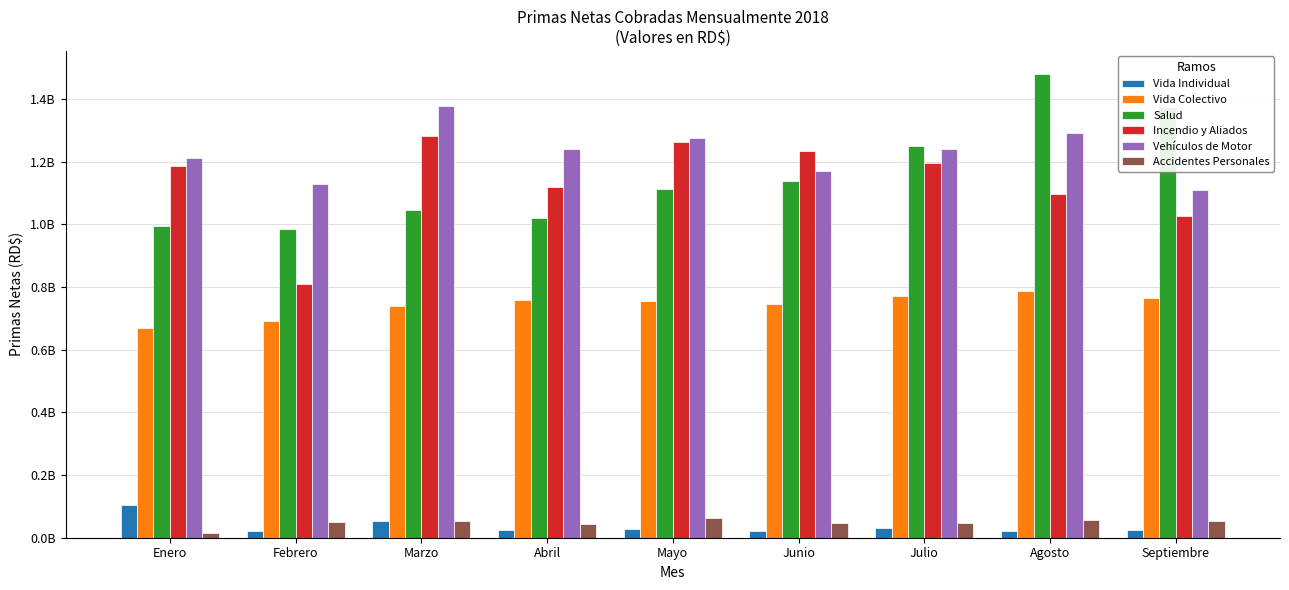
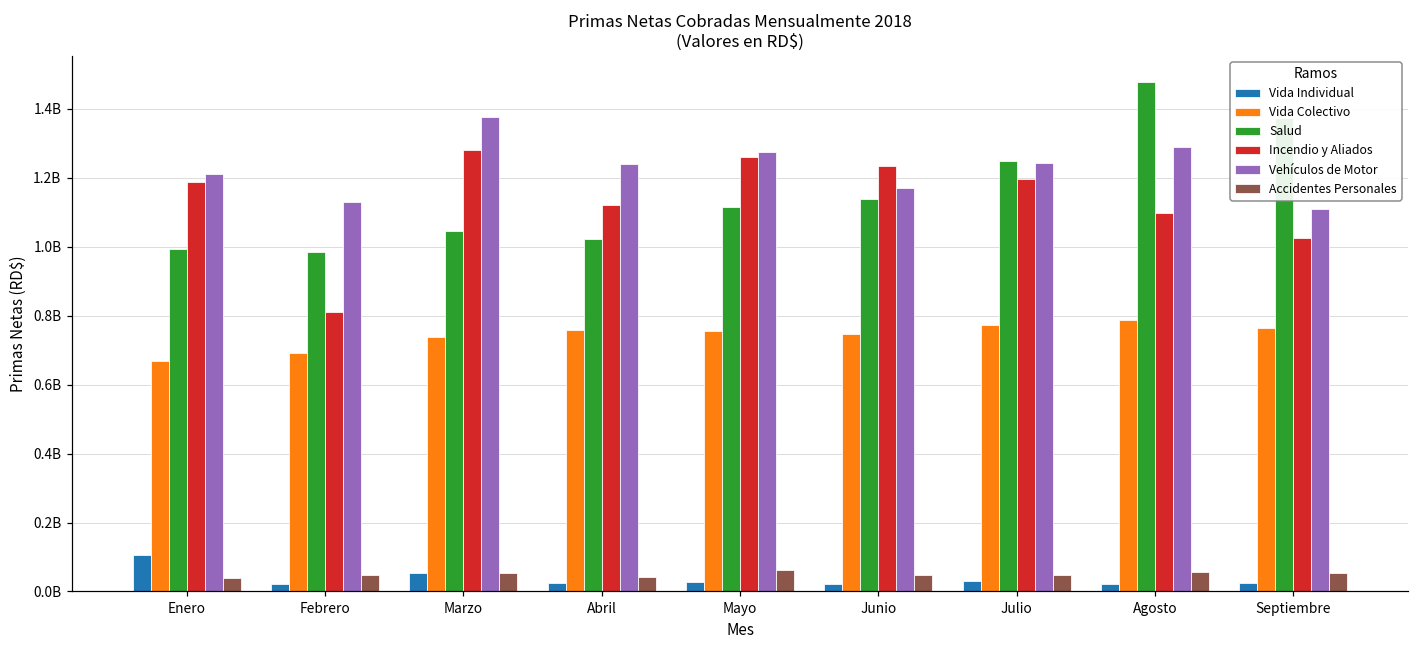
  {
    "Vida Individual": {
      "Enero": 110000000,
      "Febrero": 20000000,
      "Marzo": 50000000,
      "Abril": 20000000,
      "Mayo": 30000000,
      "Junio": 20000000,
      "Julio": 30000000,
      "Agosto": 20000000,
      "Septiembre": 30000000
    },
    "Vida Colectivo": {
      "Enero": 670000000,
      "Febrero": 690000000,
      "Marzo": 740000000,
      "Abril": 760000000,
      "Mayo": 750000000,
      "Junio": 750000000,
      "Julio": 770000000,
      "Agosto": 790000000,
      "Septiembre": 760000000
    },
    "Salud": {
      "Enero": 990000000,
      "Febrero": 980000000,
      "Marzo": 1040000000,
      "Abril": 1020000000,
      "Mayo": 1110000000,
      "Junio": 1140000000,
      "Julio": 1250000000,
      "Agosto": 1480000000
    },
    "Incendio y Aliados": {
      "Enero": 1190000000,
      "Febrero": 810000000,
      "Marzo": 1280000000,
      "Abril": 1120000000,
      "Mayo": 1260000000,
      "Junio": 1230000000,
      "Julio": 1200000000,
      "Agosto": 1100000000,
      "Septiembre": 1030000000
    },
    "Vehículos de Motor": {
      "Enero": 1210000000,
      "Febrero": 1130000000,
      "Marzo": 1380000000,
      "Abril": 1240000000,
      "Mayo": 1280000000,
      "Junio": 1170000000,
      "Julio": 1240000000,
      "Agosto": 1290000000,
      "Septiembre": 1110000000
    },
    "Accidentes Personales": {
-     "Enero": 10000000,
+     "Enero": 40000000,
      "Febrero": 50000000,
      "Marzo": 50000000,
      "Abril": 40000000,
      "Mayo": 60000000,
      "Junio": 50000000,
      "Julio": 50000000,
      "Agosto": 60000000,
      "Septiembre": 50000000
    }
  }
